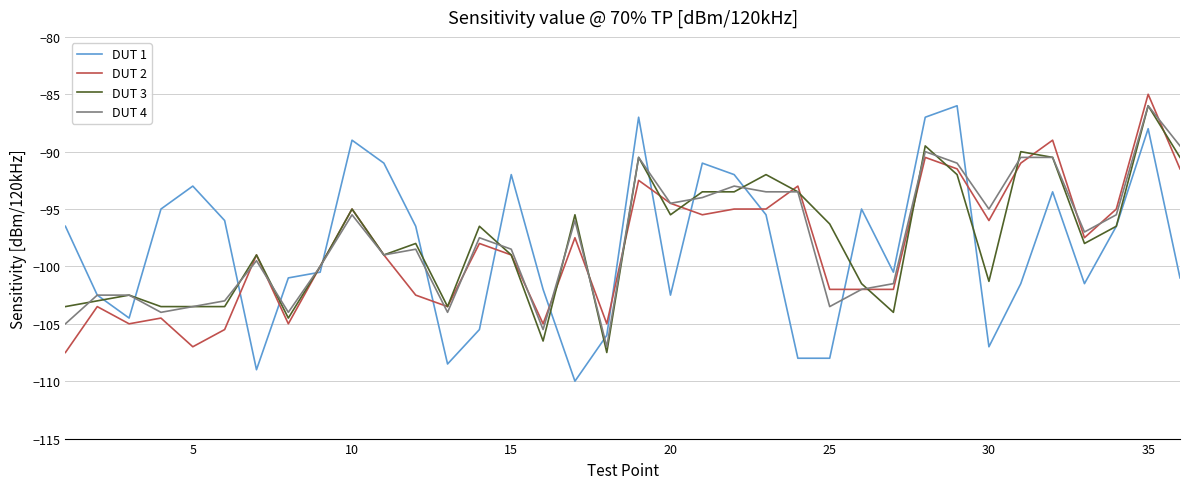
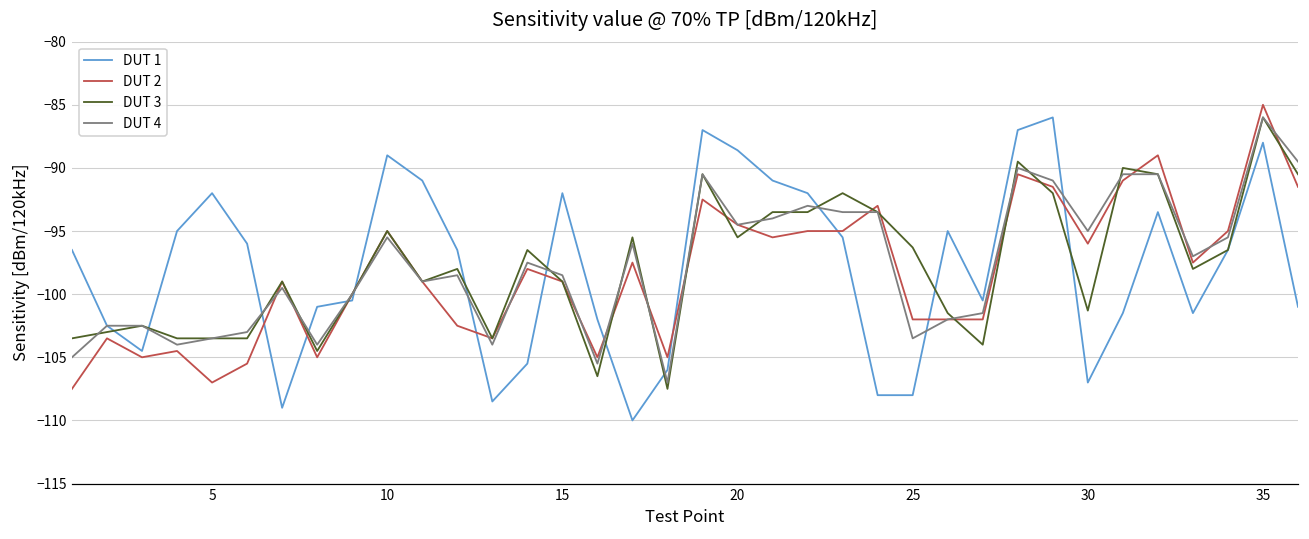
  {
    "DUT 1": {
-     "5": -93,
+     "5": -92,
      "10": -89.0,
      "15": -92.0,
-     "20": -102.5,
+     "20": -88.6,
      "25": -108.0,
      "30": -107.0,
      "35": -88.0
    },
    "DUT 2": {
      "5": -107.0,
      "25": -102.0,
      "30": -96.0,
      "35": -85.0
    },
    "DUT 3": {
      "20": -95.5,
      "25": -96.3,
      "30": -101.3
    },
    "DUT 4": {
      "10": -95.5,
      "15": -98.5,
      "25": -103.5,
      "30": -95.0
    }
  }
